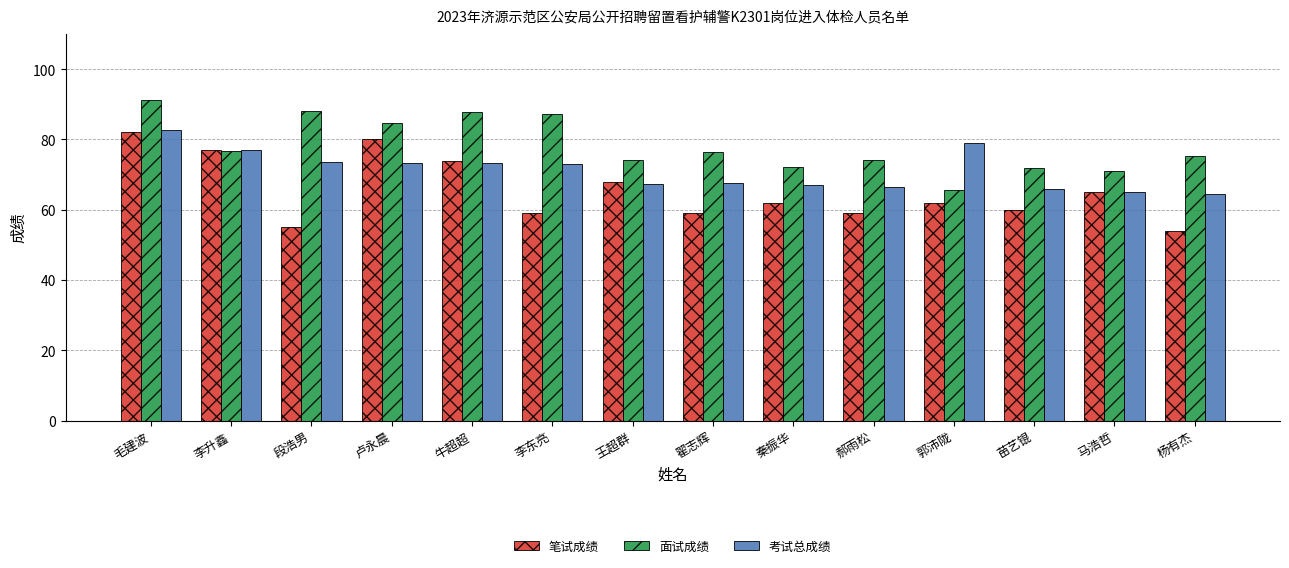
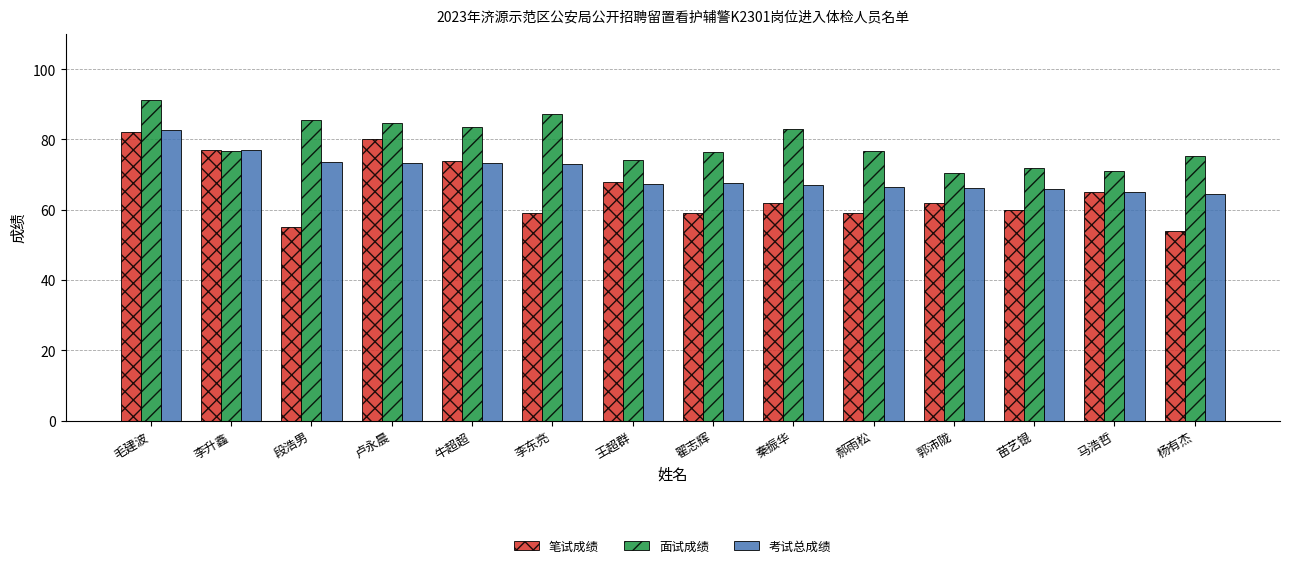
  {
    "笔试成绩": {
      "毛建波": 82,
      "李升鑫": 77,
      "段浩男": 55,
      "卢永晨": 80,
      "牛超超": 74,
      "李东亮": 59,
      "王超群": 68,
      "翟志辉": 59,
      "秦振华": 62,
      "郝雨松": 59,
      "郭沛陇": 62,
      "苗艺锟": 60,
      "马浩哲": 65,
      "杨有杰": 54
    },
    "面试成绩": {
      "毛建波": 91,
      "李升鑫": 77,
-     "段浩男": 88,
+     "段浩男": 85,
      "卢永晨": 85,
-     "牛超超": 88,
+     "牛超超": 83,
      "李东亮": 87,
      "王超群": 74,
      "翟志辉": 76,
-     "秦振华": 72,
-     "郝雨松": 74,
-     "郭沛陇": 66,
+     "秦振华": 83,
+     "郝雨松": 77,
+     "郭沛陇": 70,
      "苗艺锟": 72,
      "马浩哲": 71,
      "杨有杰": 75
    },
    "考试总成绩": {
      "毛建波": 83,
      "李升鑫": 77,
      "段浩男": 74,
      "卢永晨": 73,
      "牛超超": 73,
      "李东亮": 73,
      "王超群": 67,
      "翟志辉": 68,
      "秦振华": 67,
      "郝雨松": 67,
-     "郭沛陇": 79,
+     "郭沛陇": 66,
      "苗艺锟": 66,
      "马浩哲": 65,
      "杨有杰": 65
    }
  }
